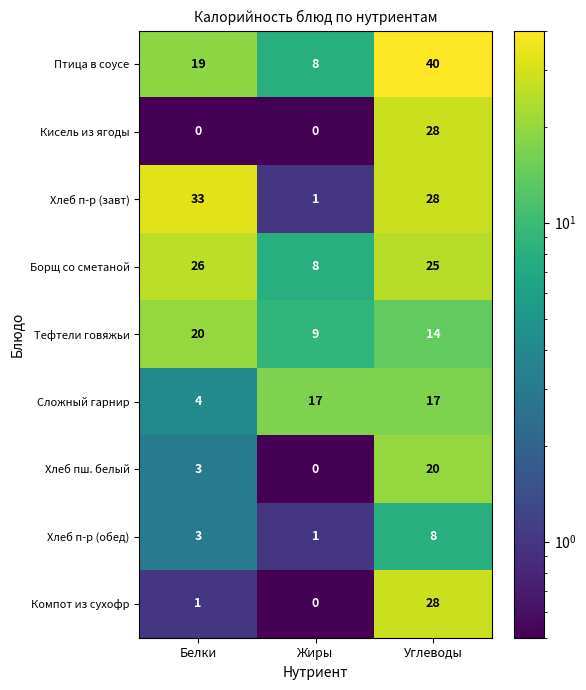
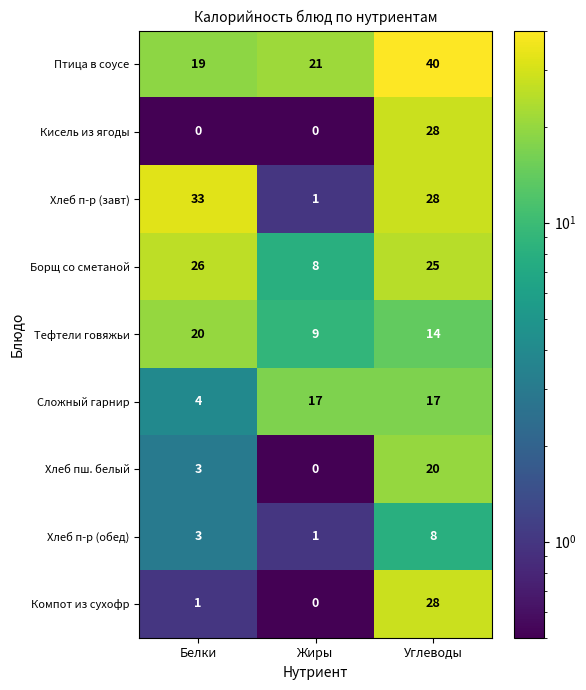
  {
    "Птица в соусе": {
      "Белки": 19,
-     "Жиры": 8,
+     "Жиры": 21,
      "Углеводы": 40
    },
    "Кисель из ягоды": {
      "Белки": 0,
      "Жиры": 0,
      "Углеводы": 28
    },
    "Хлеб п-р (завт)": {
      "Белки": 33,
      "Жиры": 1,
      "Углеводы": 28
    },
    "Борщ со сметаной": {
      "Белки": 26,
      "Жиры": 8,
      "Углеводы": 25
    },
    "Тефтели говяжьи": {
      "Белки": 20,
      "Жиры": 9,
      "Углеводы": 14
    },
    "Сложный гарнир": {
      "Белки": 4,
      "Жиры": 17,
      "Углеводы": 17
    },
    "Хлеб пш. белый": {
      "Белки": 3,
      "Жиры": 0,
      "Углеводы": 20
    },
    "Хлеб п-р (обед)": {
      "Белки": 3,
      "Жиры": 1,
      "Углеводы": 8
    },
    "Компот из сухофр": {
      "Белки": 1,
      "Жиры": 0,
      "Углеводы": 28
    }
  }
